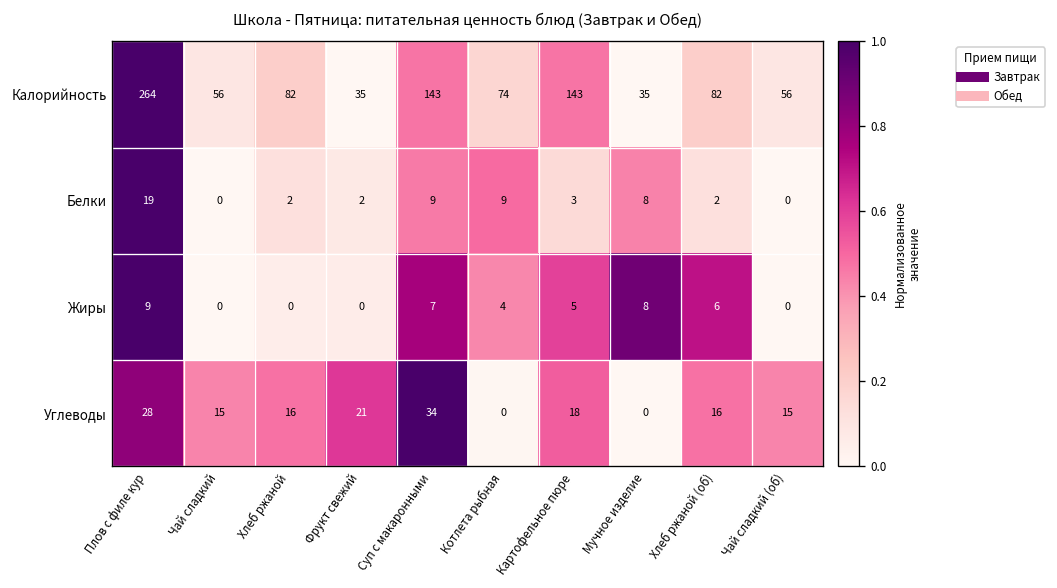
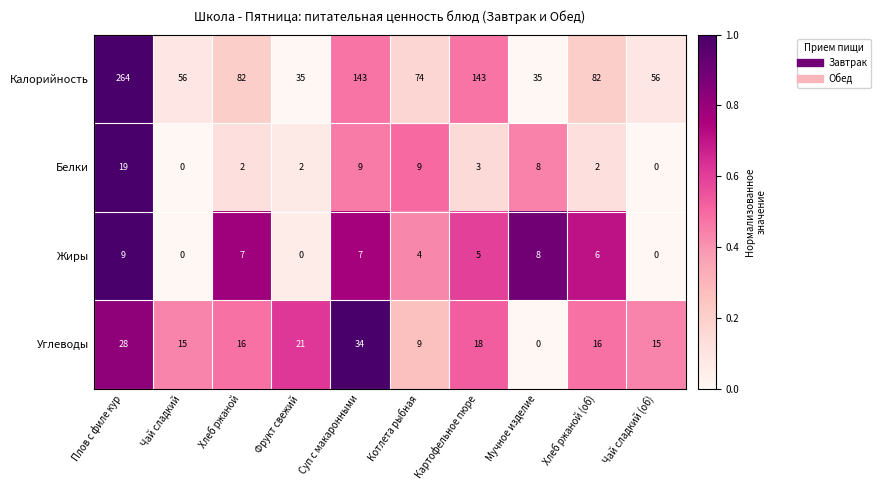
  {
    "Калорийность": {
      "Плов с филе кур": 264,
      "Чай сладкий": 56,
      "Хлеб ржаной": 82,
      "Фрукт свежий": 35,
      "Суп с макаронными": 143,
      "Котлета рыбная": 74,
      "Картофельное пюре": 143,
      "Мучное изделие": 35,
      "Хлеб ржаной (об)": 82,
      "Чай сладкий (об)": 56
    },
    "Белки": {
      "Плов с филе кур": 19,
      "Чай сладкий": 0,
      "Хлеб ржаной": 2,
      "Фрукт свежий": 2,
      "Суп с макаронными": 9,
      "Котлета рыбная": 9,
      "Картофельное пюре": 3,
      "Мучное изделие": 8,
      "Хлеб ржаной (об)": 2,
      "Чай сладкий (об)": 0
    },
    "Жиры": {
      "Плов с филе кур": 9,
      "Чай сладкий": 0,
-     "Хлеб ржаной": 0,
+     "Хлеб ржаной": 7,
      "Фрукт свежий": 0,
      "Суп с макаронными": 7,
      "Котлета рыбная": 4,
      "Картофельное пюре": 5,
      "Мучное изделие": 8,
      "Хлеб ржаной (об)": 6,
      "Чай сладкий (об)": 0
    },
    "Углеводы": {
      "Плов с филе кур": 28,
      "Чай сладкий": 15,
      "Хлеб ржаной": 16,
      "Фрукт свежий": 21,
      "Суп с макаронными": 34,
-     "Котлета рыбная": 0,
+     "Котлета рыбная": 9,
      "Картофельное пюре": 18,
      "Мучное изделие": 0,
      "Хлеб ржаной (об)": 16,
      "Чай сладкий (об)": 15
    }
  }
